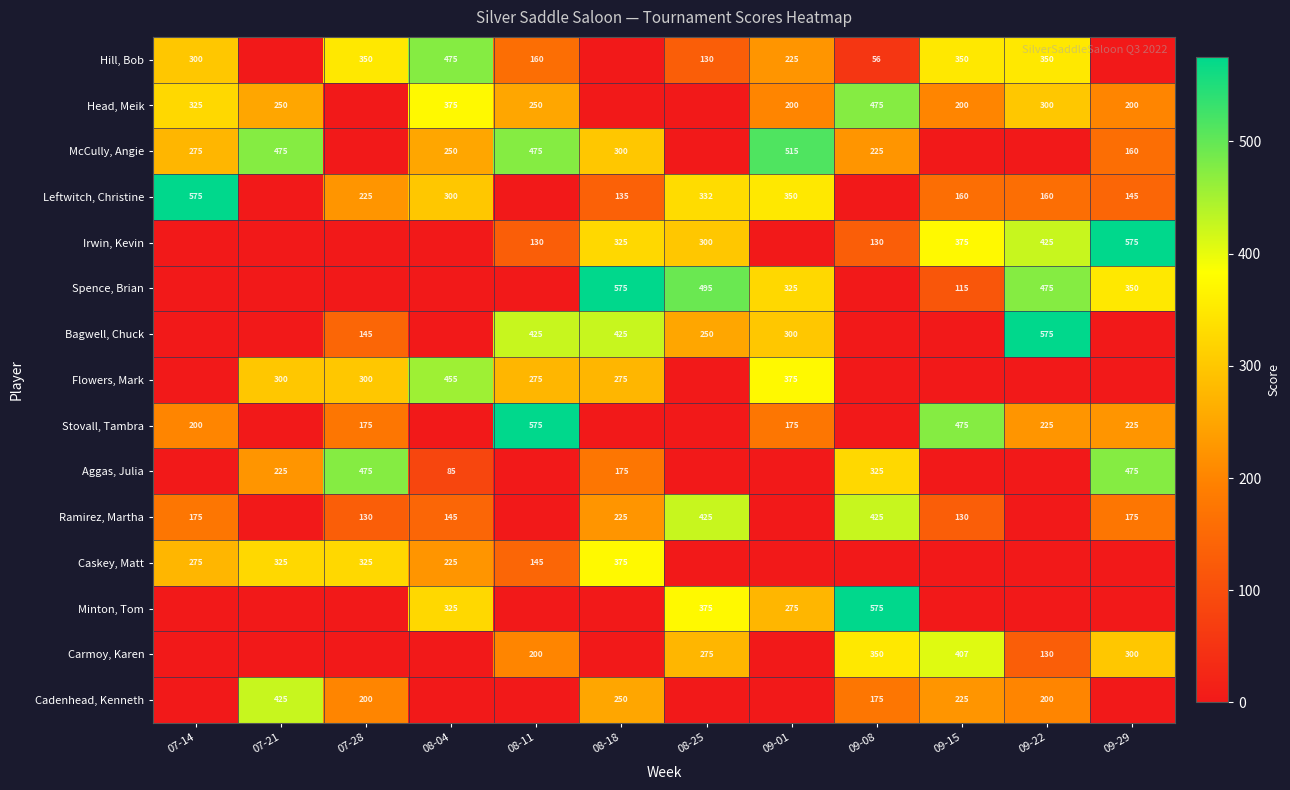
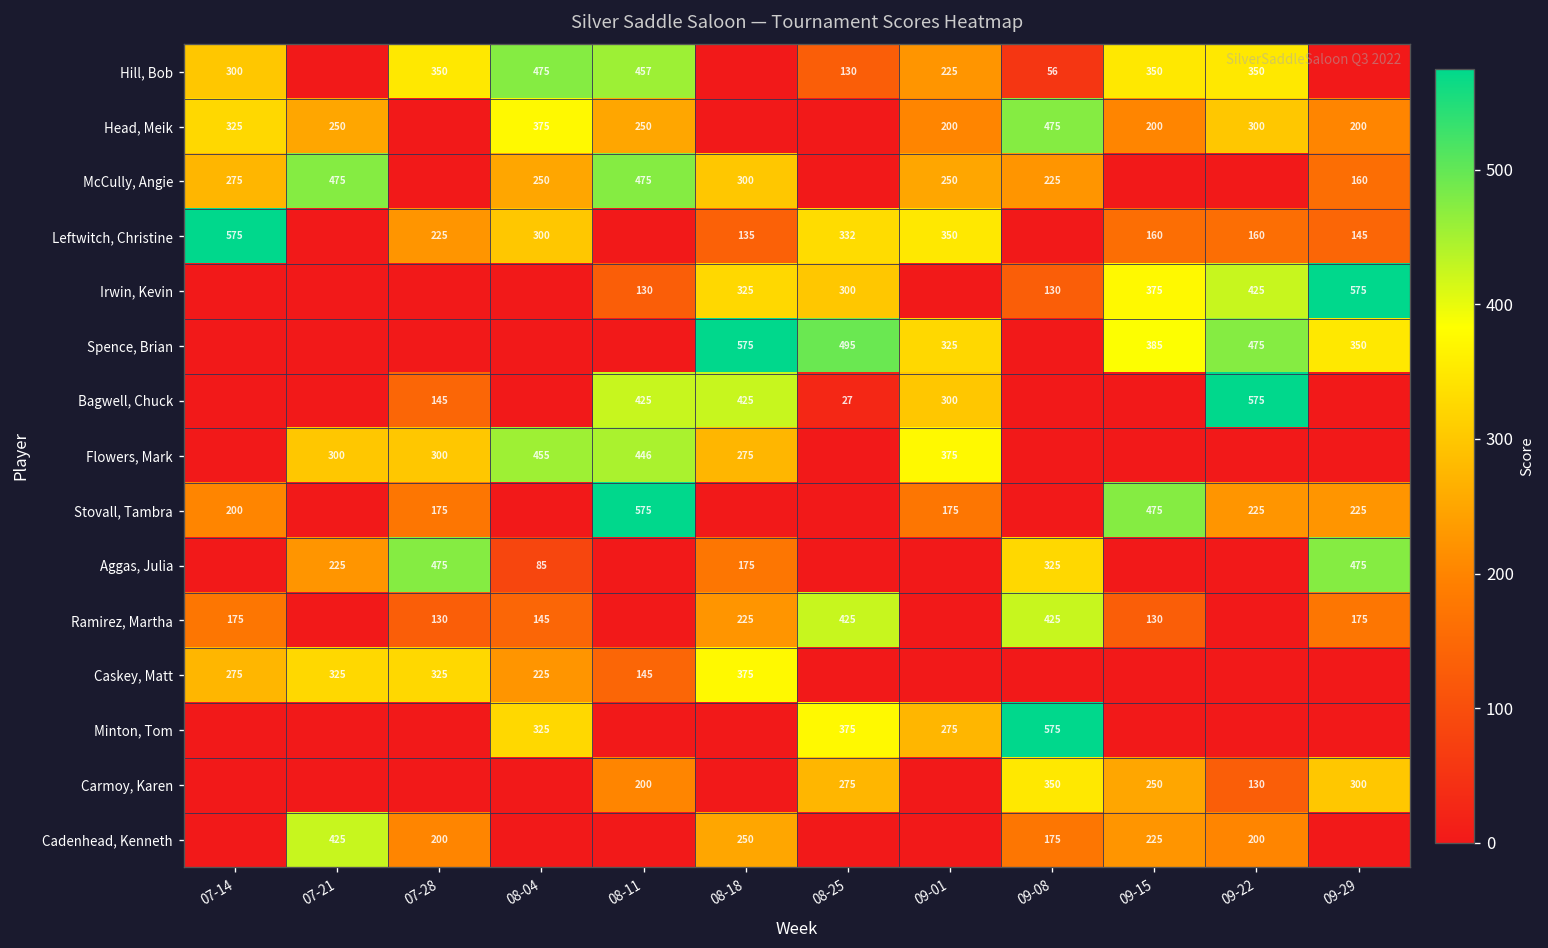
  {
    "Hill, Bob": {
      "07-14": 300,
      "07-28": 350,
      "08-04": 475,
-     "08-11": 160,
+     "08-11": 457,
      "08-25": 130,
      "09-01": 225,
      "09-08": 56,
      "09-15": 350,
      "09-22": 350,
      "09-29": 2022
    },
    "Head, Meik": {
      "07-14": 325,
      "07-21": 250,
      "08-04": 375,
      "08-11": 250,
      "09-01": 200,
      "09-08": 475,
      "09-15": 200,
      "09-22": 300,
      "09-29": 200
    },
    "McCully, Angie": {
      "07-14": 275,
      "07-21": 475,
      "08-04": 250,
      "08-11": 475,
      "08-18": 300,
-     "09-01": 515,
+     "09-01": 250,
      "09-08": 225,
      "09-29": 160
    },
    "Leftwitch, Christine": {
      "07-14": 575,
      "07-28": 225,
      "08-04": 300,
      "08-18": 135,
      "08-25": 332,
      "09-01": 350,
      "09-15": 160,
      "09-22": 160,
      "09-29": 145
    },
    "Irwin, Kevin": {
      "08-11": 130,
      "08-18": 325,
      "08-25": 300,
      "09-08": 130,
      "09-15": 375,
      "09-22": 425,
      "09-29": 575
    },
    "Spence, Brian": {
      "08-18": 575,
      "08-25": 495,
      "09-01": 325,
-     "09-15": 115,
+     "09-15": 385,
      "09-22": 475,
      "09-29": 350
    },
    "Bagwell, Chuck": {
      "07-28": 145,
      "08-11": 425,
      "08-18": 425,
-     "08-25": 250,
+     "08-25": 27,
      "09-01": 300,
      "09-22": 575
    },
    "Flowers, Mark": {
      "07-21": 300,
      "07-28": 300,
      "08-04": 455,
-     "08-11": 275,
+     "08-11": 446,
      "08-18": 275,
      "09-01": 375
    },
    "Stovall, Tambra": {
      "07-14": 200,
      "07-28": 175,
      "08-11": 575,
      "09-01": 175,
      "09-15": 475,
      "09-22": 225,
      "09-29": 225
    },
    "Aggas, Julia": {
      "07-21": 225,
      "07-28": 475,
      "08-04": 85,
      "08-18": 175,
      "09-08": 325,
      "09-29": 475
    },
    "Ramirez, Martha": {
      "07-14": 175,
      "07-28": 130,
      "08-04": 145,
      "08-18": 225,
      "08-25": 425,
      "09-08": 425,
      "09-15": 130,
      "09-29": 175
    },
    "Caskey, Matt": {
      "07-14": 275,
      "07-21": 325,
      "07-28": 325,
      "08-04": 225,
      "08-11": 145,
      "08-18": 375
    },
    "Minton, Tom": {
      "08-04": 325,
      "08-25": 375,
      "09-01": 275,
      "09-08": 575
    },
    "Carmoy, Karen": {
      "08-11": 200,
      "08-25": 275,
      "09-08": 350,
-     "09-15": 407,
+     "09-15": 250,
      "09-22": 130,
      "09-29": 300
    },
    "Cadenhead, Kenneth": {
      "07-21": 425,
      "07-28": 200,
      "08-18": 250,
      "09-08": 175,
      "09-15": 225,
      "09-22": 200
    }
  }
